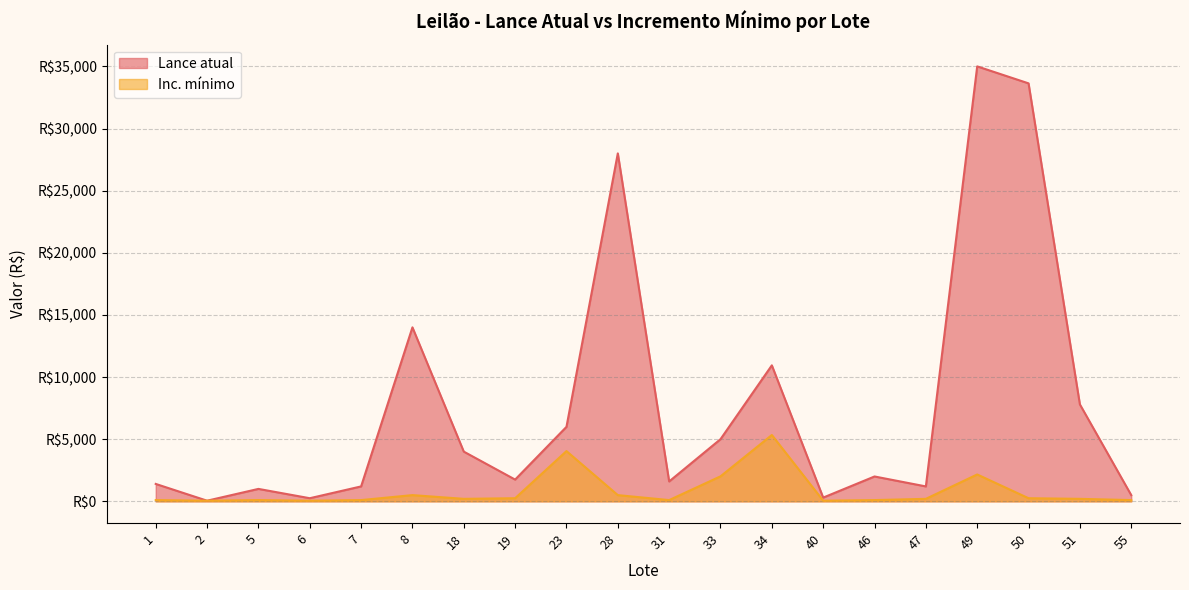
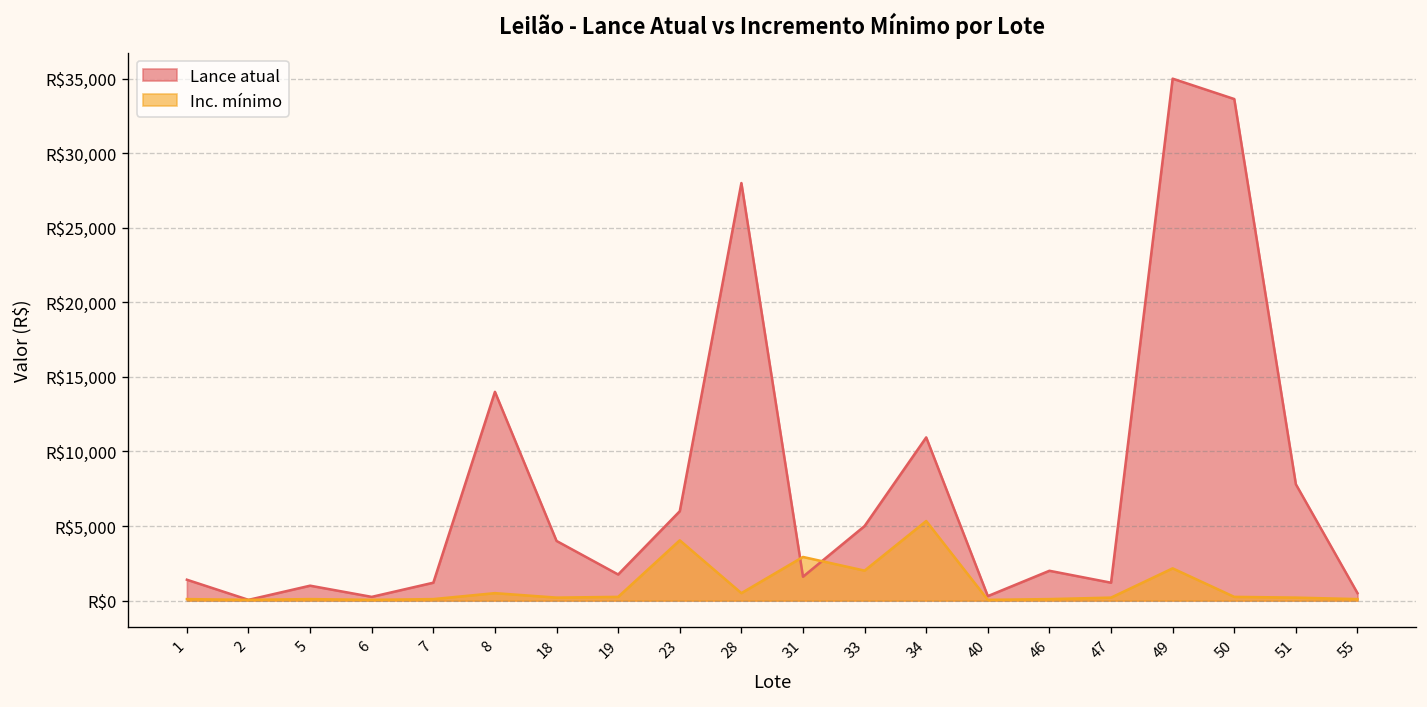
  {
    "Lance atual": {
      "1": "R$1,400",
      "5": "R$1,000",
      "7": "R$1,200",
      "8": "R$14,000",
      "18": "R$4,000",
      "19": "R$1,800",
      "23": "R$6,000",
      "28": "R$28,000",
      "31": "R$1,600",
      "33": "R$5,000",
      "34": "R$10,900",
      "40": "R$300",
      "46": "R$2,000",
      "47": "R$1,200",
      "49": "R$35,000",
      "50": "R$33,600",
      "51": "R$7,800",
      "55": "R$500"
    },
    "Inc. mínimo": {
      "1": "R$100",
      "5": "R$100",
      "7": "R$100",
      "8": "R$500",
      "18": "R$200",
      "19": "R$300",
      "23": "R$4,000",
      "28": "R$500",
-     "31": "R$100",
+     "31": "R$2,900",
      "33": "R$2,000",
      "34": "R$5,300",
      "40": "R$100",
      "46": "R$100",
      "47": "R$200",
      "49": "R$2,200",
      "50": "R$300",
      "51": "R$200",
      "55": "R$100"
    }
  }
